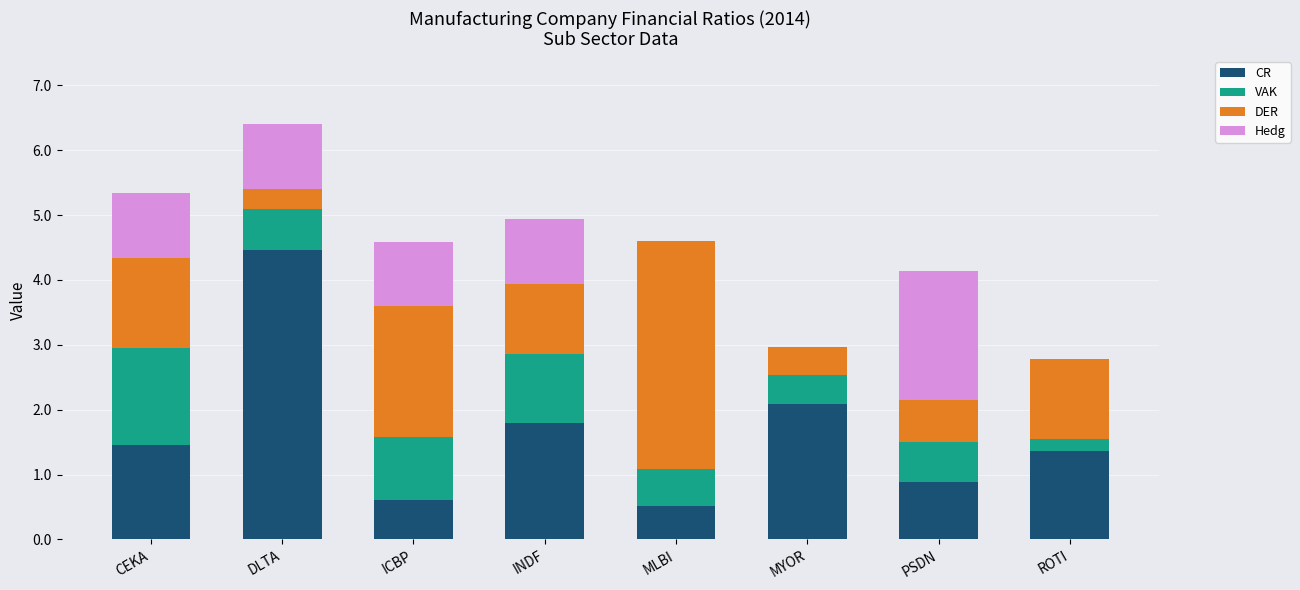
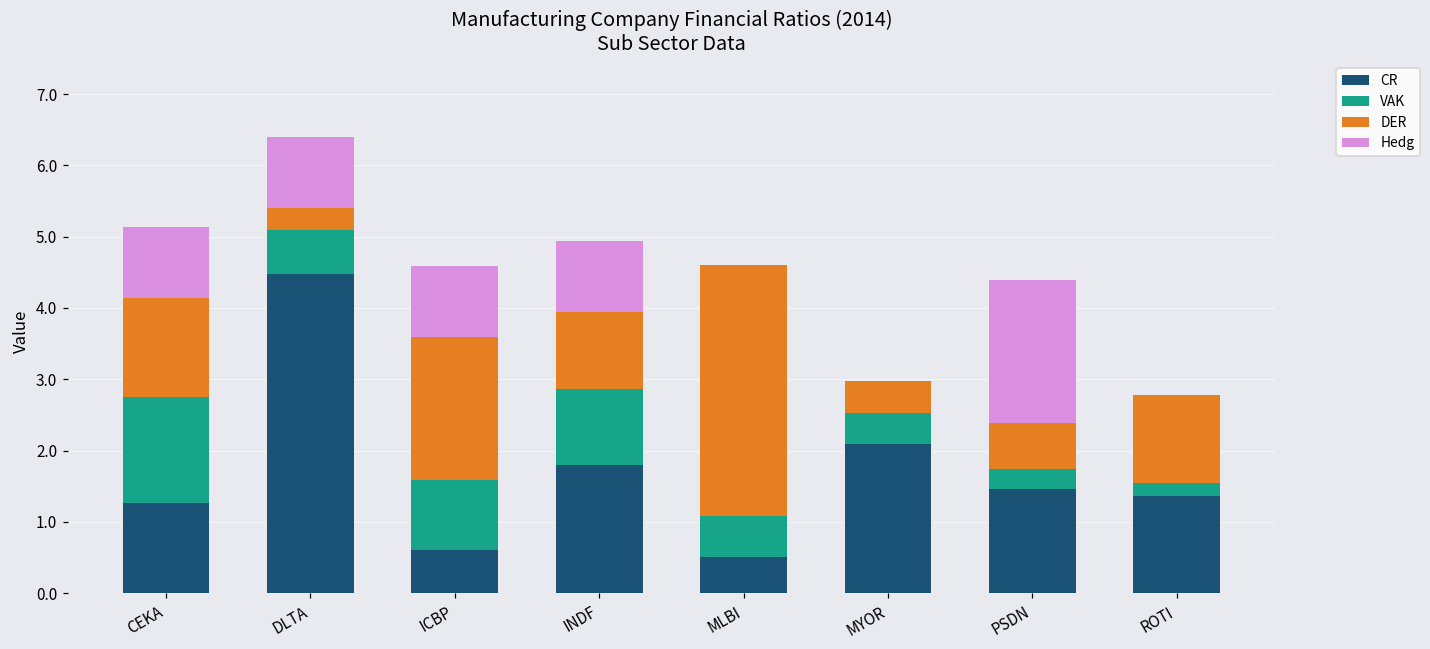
  {
    "CR": {
-     "CEKA": 1.5,
+     "CEKA": 1.3,
      "DLTA": 4.5,
      "ICBP": 0.6,
      "INDF": 1.8,
      "MLBI": 0.5,
      "MYOR": 2.1,
-     "PSDN": 0.9,
+     "PSDN": 1.5,
      "ROTI": 1.4
    },
    "VAK": {
      "CEKA": 1.5,
      "DLTA": 0.6,
      "ICBP": 1.0,
      "INDF": 1.1,
      "MLBI": 0.6,
      "MYOR": 0.4,
-     "PSDN": 0.6,
+     "PSDN": 0.3,
      "ROTI": 0.2
    },
    "DER": {
      "CEKA": 1.4,
      "DLTA": 0.3,
      "ICBP": 2.0,
      "INDF": 1.1,
      "MLBI": 3.5,
      "MYOR": 0.4,
      "PSDN": 0.6,
      "ROTI": 1.2
    },
    "Hedg": {
      "CEKA": 1.0,
      "DLTA": 1.0,
      "ICBP": 1.0,
      "INDF": 1.0,
      "MLBI": 0.0,
      "MYOR": 0.0,
      "PSDN": 2.0,
      "ROTI": 0.0
    }
  }
